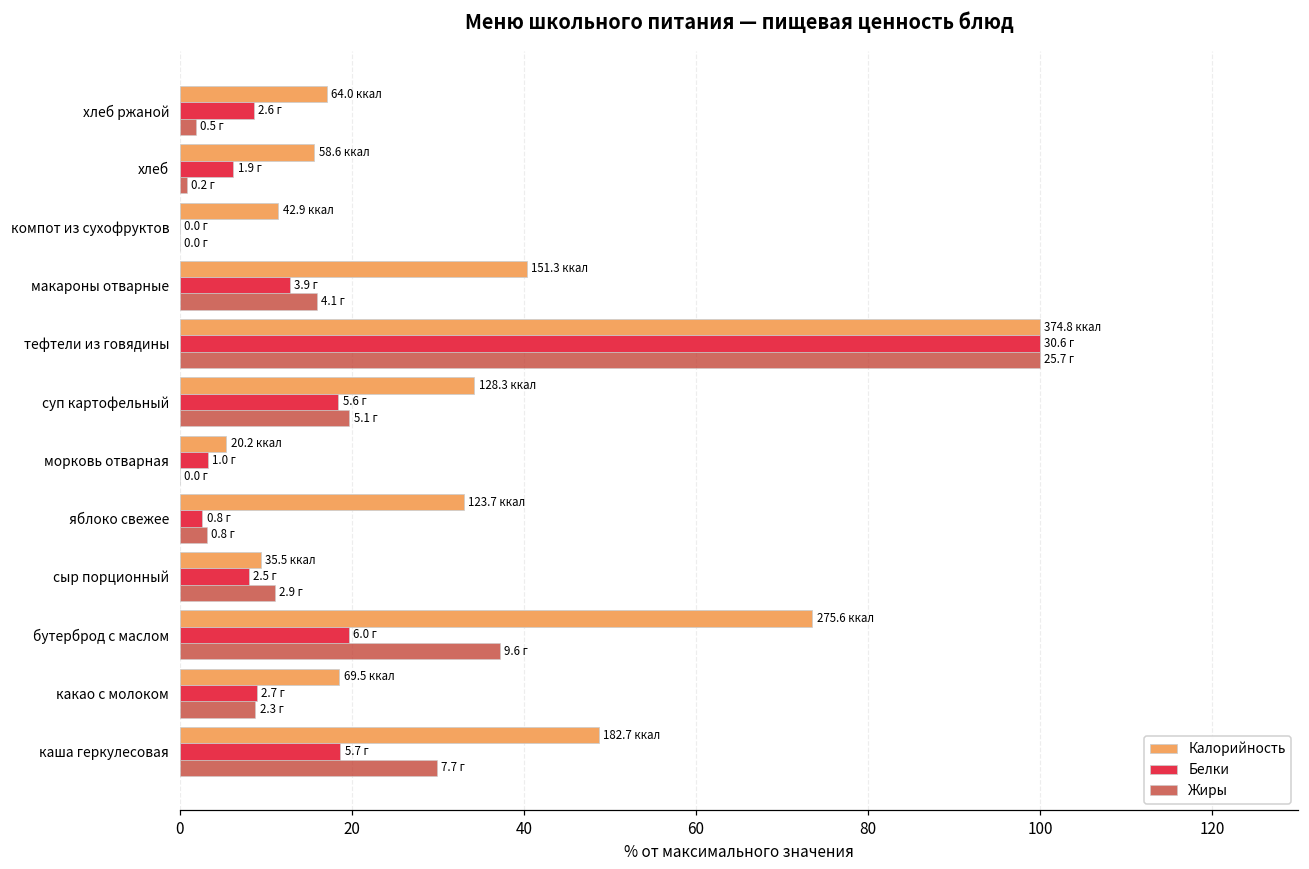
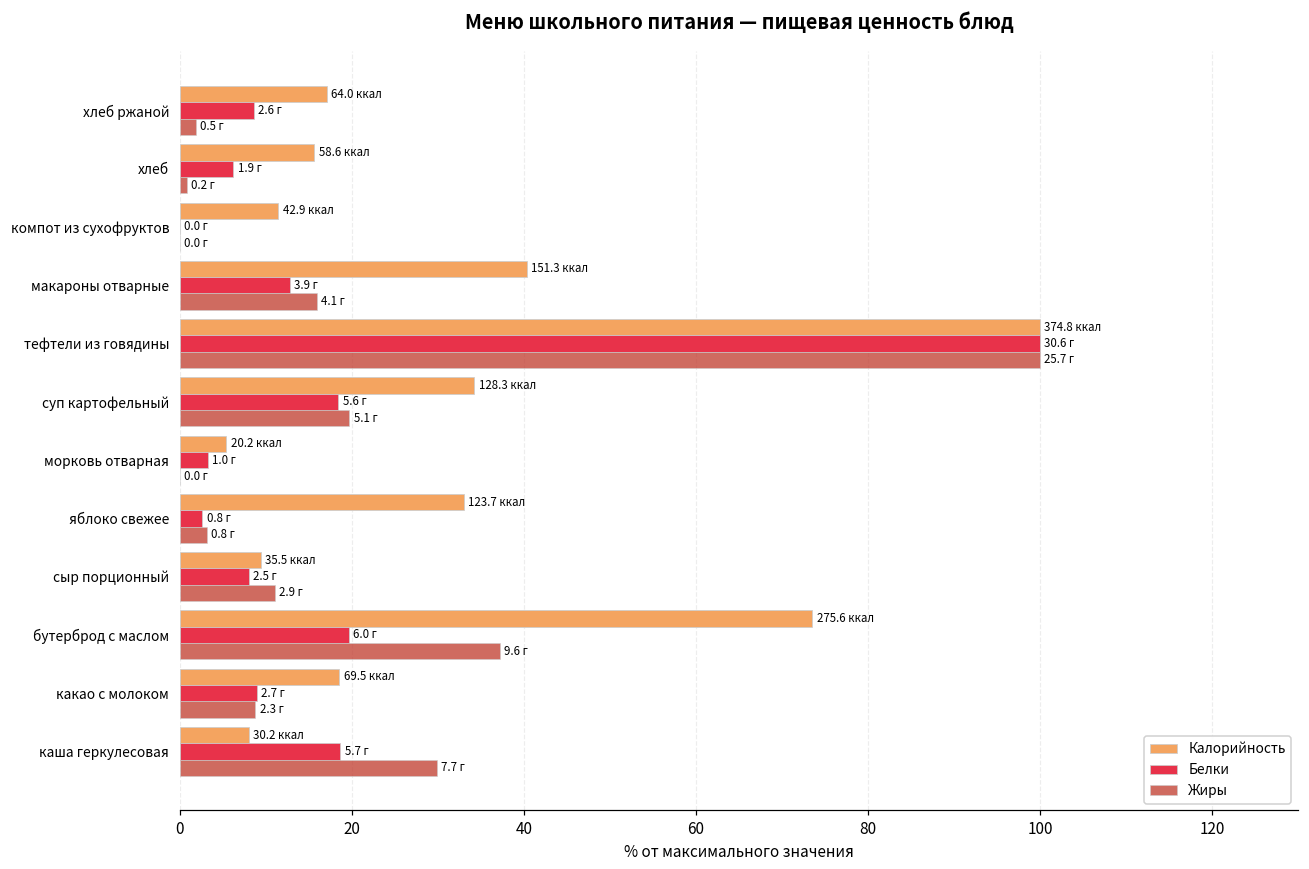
  {
    "Калорийность": {
-     "каша геркулесовая": 182.7
+     "каша геркулесовая": 30.2
    }
  }
